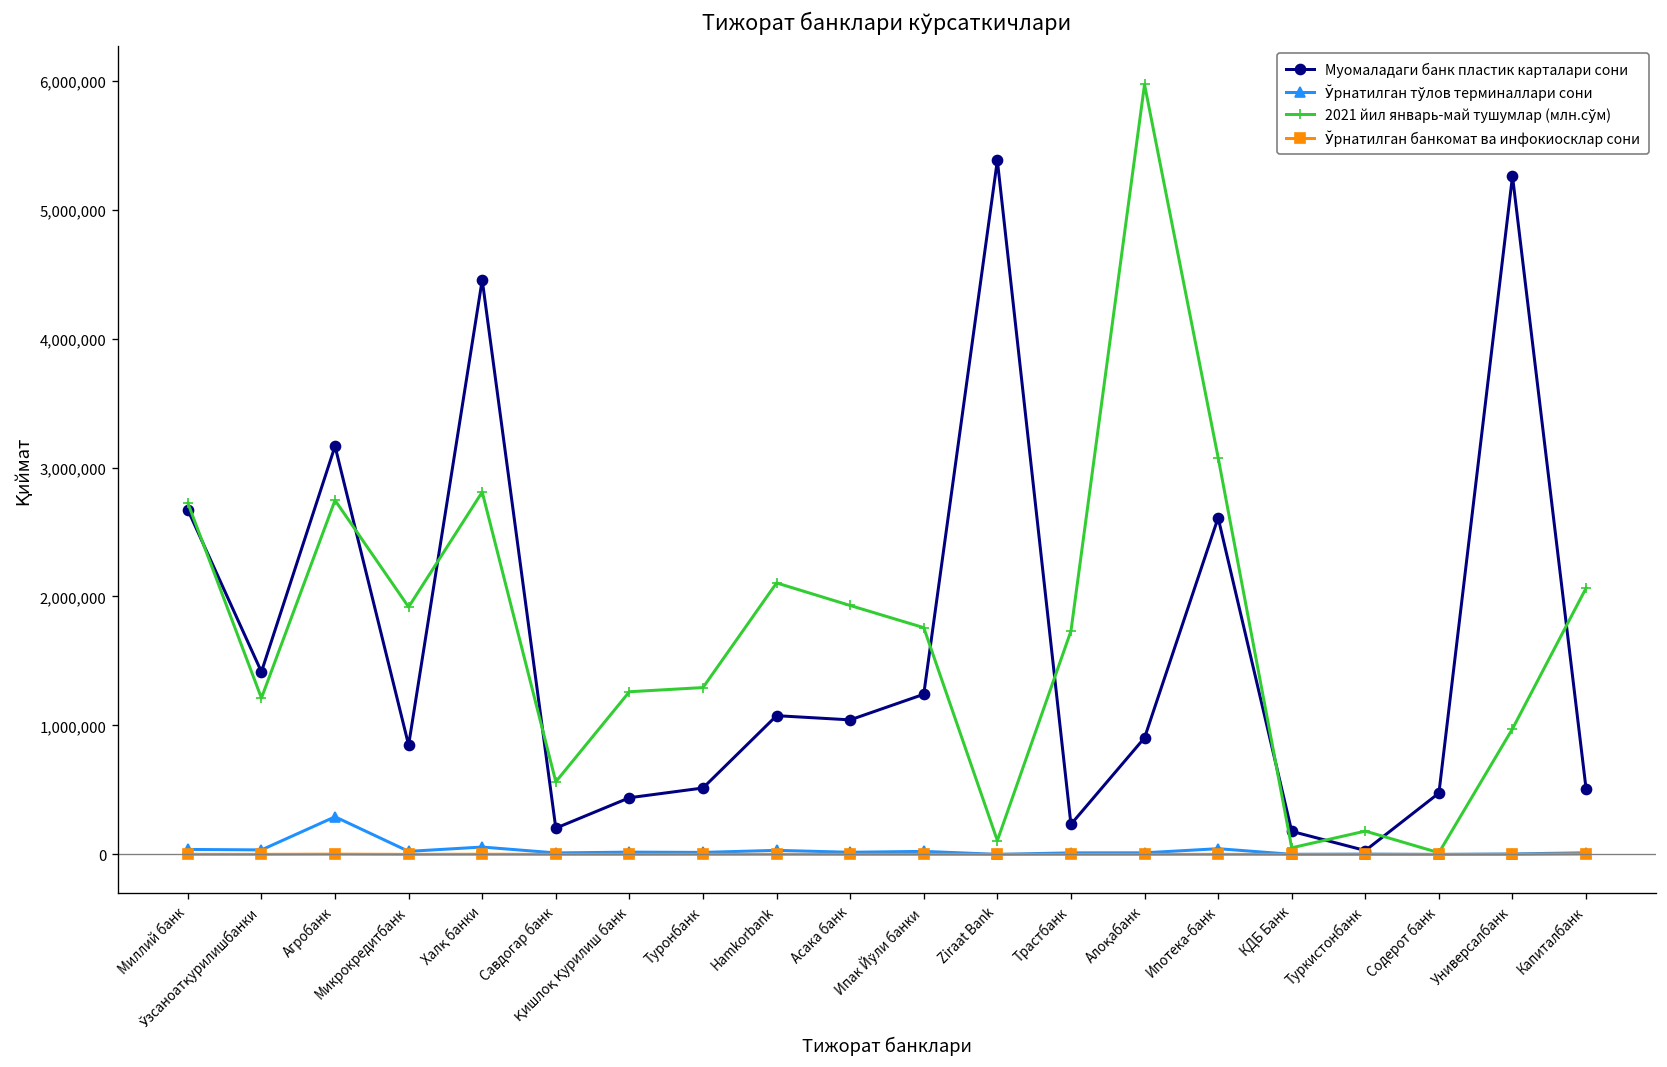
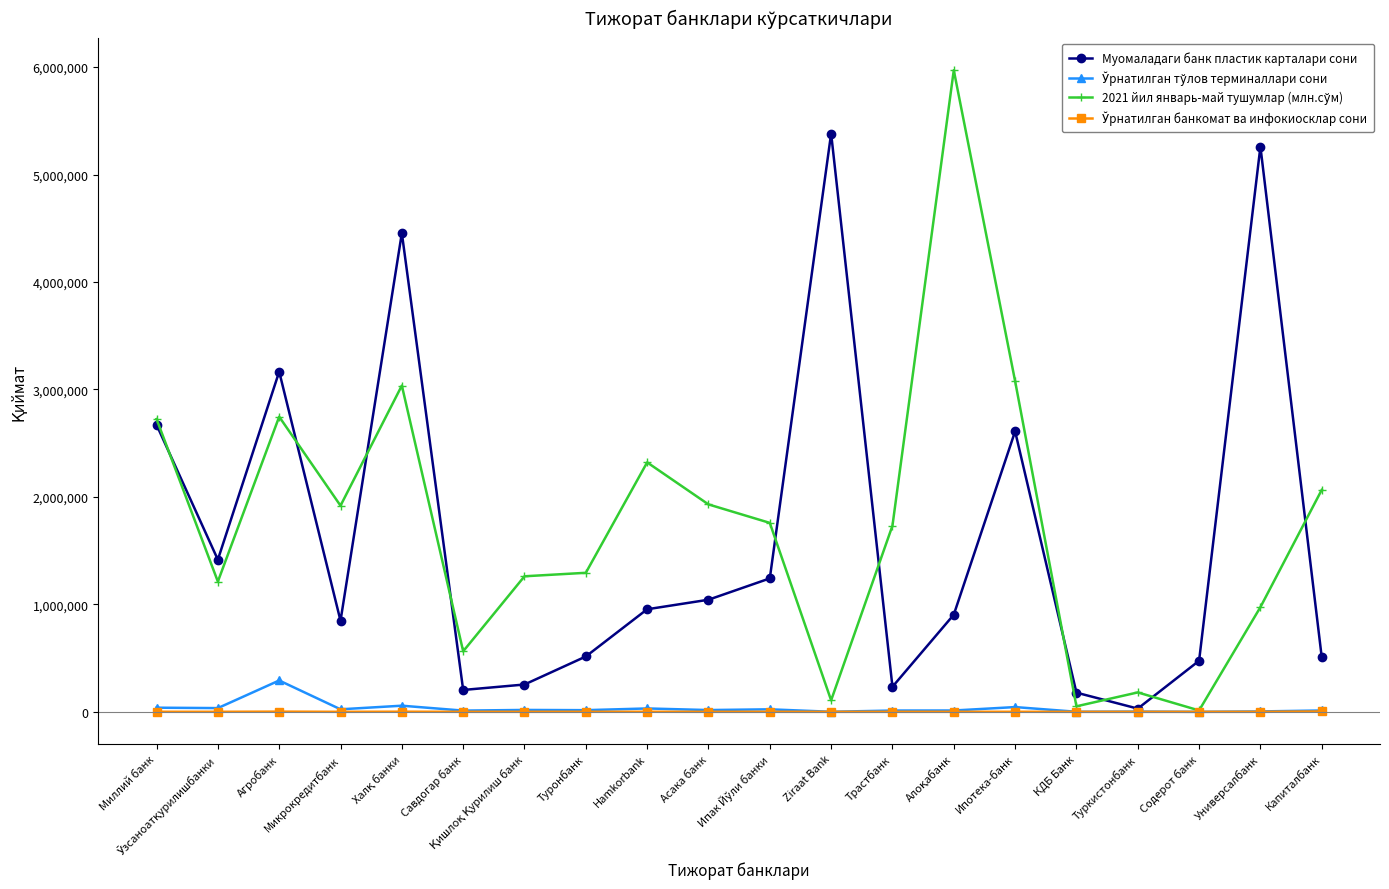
  {
    "Муомаладаги банк пластик карталари сони": {
      "Миллий банк": "2,670,000",
      "Ўзсаноатқурилишбанки": "1,420,000",
      "Агробанк": "3,170,000",
      "Микрокредитбанк": "850,000",
      "Халқ банки": "4,460,000",
      "Савдогар банк": "200,000",
-     "Қишлоқ Қурилиш банк": "440,000",
+     "Қишлоқ Қурилиш банк": "250,000",
      "Туронбанк": "520,000",
-     "Hamkorbank": "1,080,000",
+     "Hamkorbank": "950,000",
      "Асака банк": "1,040,000",
      "Ипак Йўли банки": "1,240,000",
      "Ziraat Bank": "5,380,000",
      "Трастбанк": "230,000",
      "Алоқабанк": "900,000",
      "Ипотека-банк": "2,610,000",
      "КДБ Банк": "180,000",
      "Туркистонбанк": "30,000",
      "Содерот банк": "480,000",
      "Универсалбанк": "5,260,000",
      "Капиталбанк": "510,000"
    },
    "Ўрнатилган тўлов терминаллари сони": {
      "Миллий банк": "40,000",
      "Ўзсаноатқурилишбанки": "30,000",
      "Агробанк": "290,000",
      "Халқ банки": "60,000",
      "Hamkorbank": "30,000",
      "Ипотека-банк": "40,000"
    },
    "2021 йил январь-май тушумлар (млн.сўм)": {
      "Миллий банк": "2,720,000",
      "Ўзсаноатқурилишбанки": "1,210,000",
      "Агробанк": "2,750,000",
      "Микрокредитбанк": "1,920,000",
-     "Халқ банки": "2,810,000",
+     "Халқ банки": "3,040,000",
      "Савдогар банк": "560,000",
      "Қишлоқ Қурилиш банк": "1,260,000",
      "Туронбанк": "1,290,000",
-     "Hamkorbank": "2,110,000",
+     "Hamkorbank": "2,320,000",
      "Асака банк": "1,930,000",
      "Ипак Йўли банки": "1,760,000",
      "Ziraat Bank": "110,000",
      "Трастбанк": "1,730,000",
      "Алоқабанк": "5,970,000",
      "Ипотека-банк": "3,080,000",
      "КДБ Банк": "50,000",
      "Туркистонбанк": "180,000",
      "Универсалбанк": "970,000",
      "Капиталбанк": "2,070,000"
    },
    "Ўрнатилган банкомат ва инфокиосклар сони": {
      "Миллий банк": "0",
      "Ўзсаноатқурилишбанки": "0",
      "Агробанк": "0",
      "Халқ банки": "0",
      "Hamkorbank": "0",
      "Ипотека-банк": "0"
    }
  }
